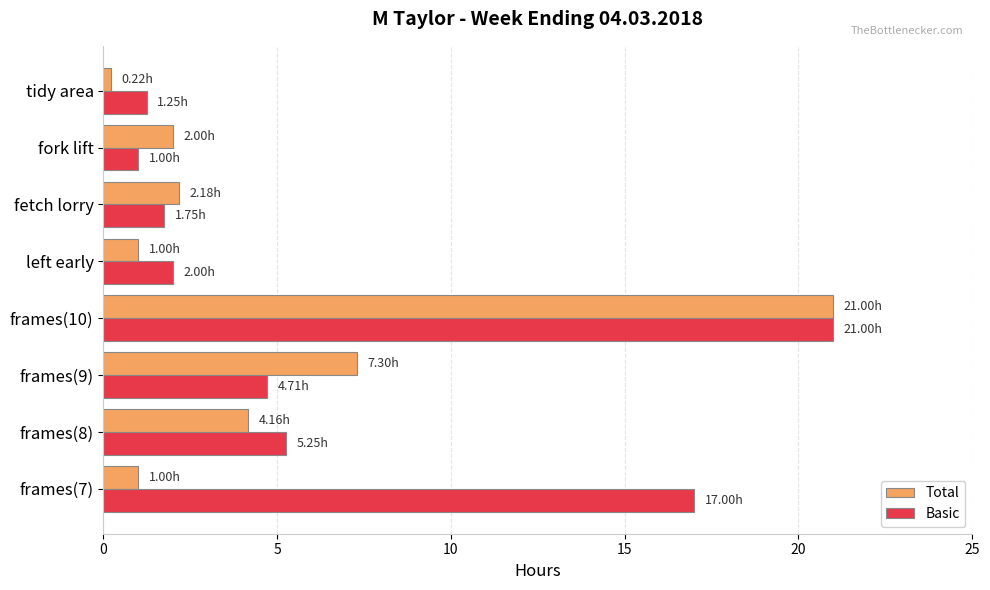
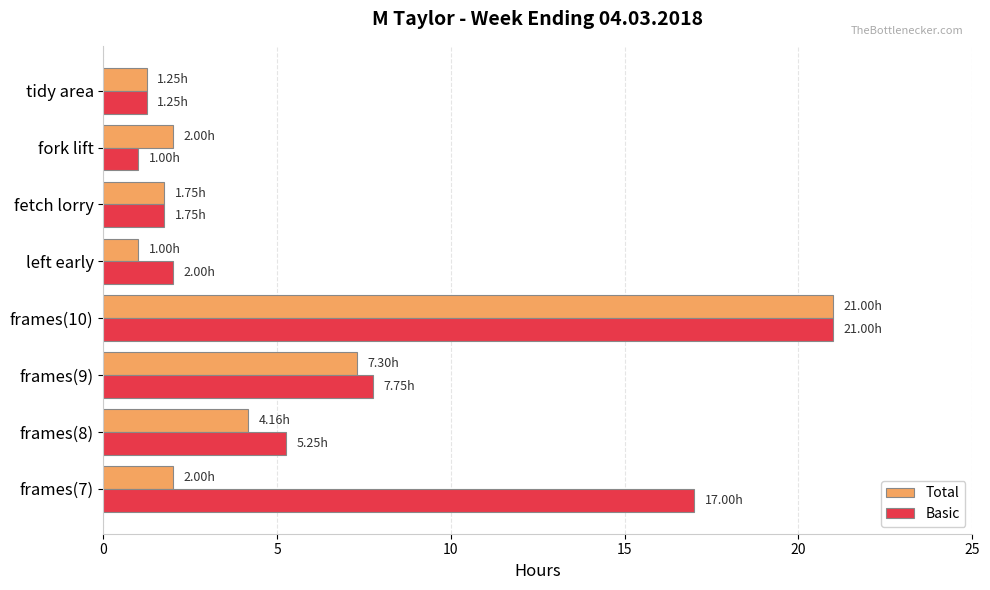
  {
    "Total": {
-     "tidy area": "0.22h",
+     "tidy area": "1.25h",
      "fork lift": "2.00h",
-     "fetch lorry": "2.18h",
+     "fetch lorry": "1.75h",
      "left early": "1.00h",
      "frames(10)": "21.00h",
      "frames(9)": "7.30h",
      "frames(8)": "4.16h",
-     "frames(7)": "1.00h"
+     "frames(7)": "2.00h"
    },
    "Basic": {
      "tidy area": "1.25h",
      "fork lift": "1.00h",
      "fetch lorry": "1.75h",
      "left early": "2.00h",
      "frames(10)": "21.00h",
-     "frames(9)": "4.71h",
+     "frames(9)": "7.75h",
      "frames(8)": "5.25h",
      "frames(7)": "17.00h"
    }
  }
